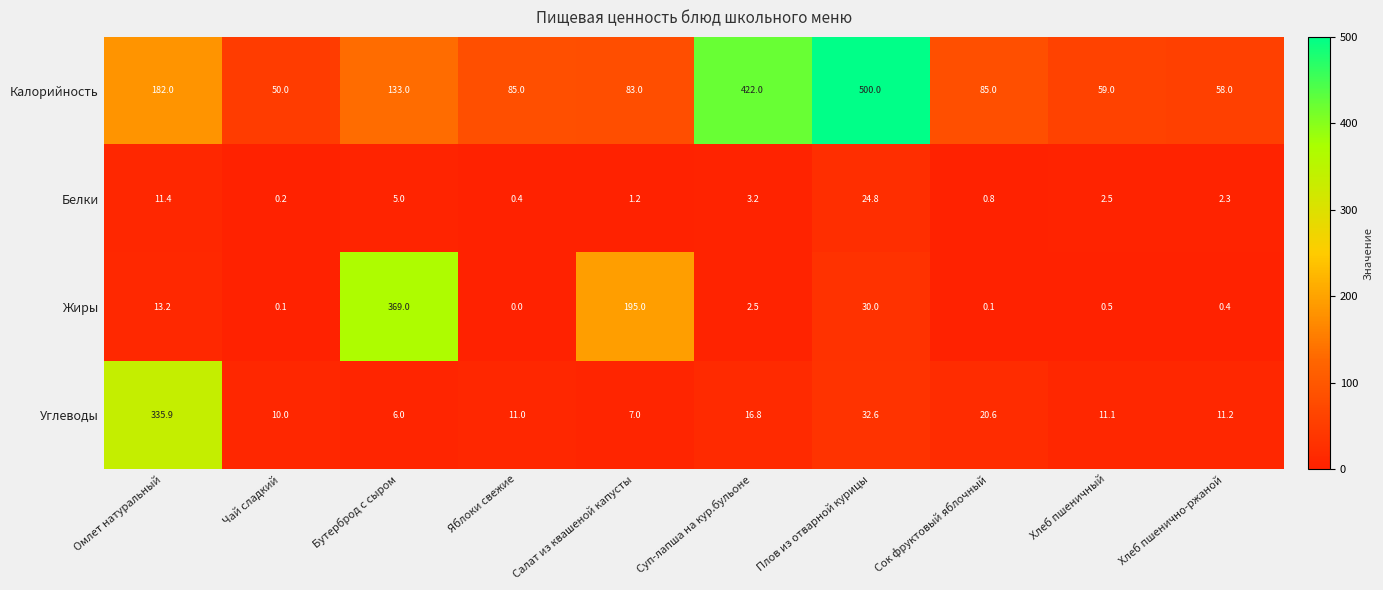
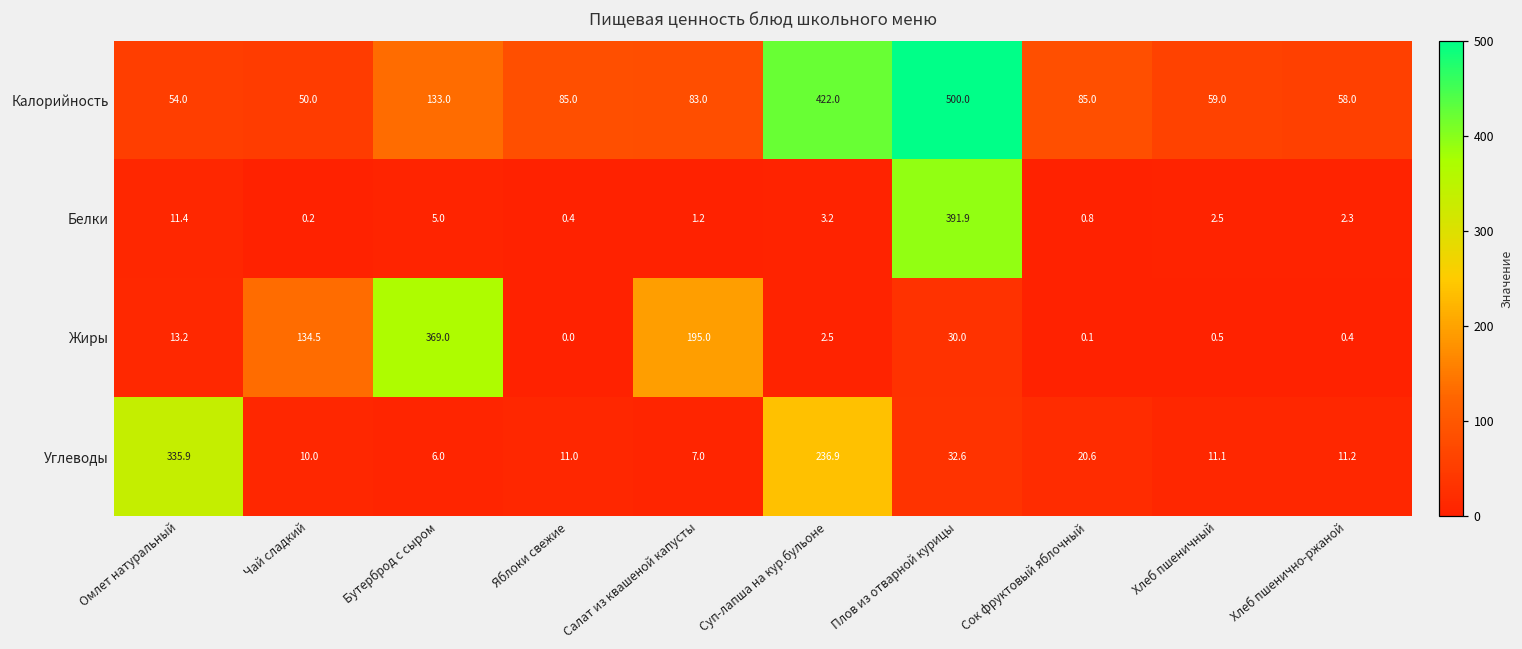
  {
    "Калорийность": {
-     "Омлет натуральный": 182.0,
+     "Омлет натуральный": 54.0,
      "Чай сладкий": 50.0,
      "Бутерброд с сыром": 133.0,
      "Яблоки свежие": 85.0,
      "Салат из квашеной капусты": 83.0,
      "Суп-лапша на кур.бульоне": 422.0,
      "Плов из отварной курицы": 500.0,
      "Сок фруктовый яблочный": 85.0,
      "Хлеб пшеничный": 59.0,
      "Хлеб пшенично-ржаной": 58.0
    },
    "Белки": {
      "Омлет натуральный": 11.4,
      "Чай сладкий": 0.2,
      "Бутерброд с сыром": 5.0,
      "Яблоки свежие": 0.4,
      "Салат из квашеной капусты": 1.2,
      "Суп-лапша на кур.бульоне": 3.2,
-     "Плов из отварной курицы": 24.8,
+     "Плов из отварной курицы": 391.9,
      "Сок фруктовый яблочный": 0.8,
      "Хлеб пшеничный": 2.5,
      "Хлеб пшенично-ржаной": 2.3
    },
    "Жиры": {
      "Омлет натуральный": 13.2,
-     "Чай сладкий": 0.1,
+     "Чай сладкий": 134.5,
      "Бутерброд с сыром": 369.0,
      "Яблоки свежие": 0.0,
      "Салат из квашеной капусты": 195.0,
      "Суп-лапша на кур.бульоне": 2.5,
      "Плов из отварной курицы": 30.0,
      "Сок фруктовый яблочный": 0.1,
      "Хлеб пшеничный": 0.5,
      "Хлеб пшенично-ржаной": 0.4
    },
    "Углеводы": {
      "Омлет натуральный": 335.9,
      "Чай сладкий": 10.0,
      "Бутерброд с сыром": 6.0,
      "Яблоки свежие": 11.0,
      "Салат из квашеной капусты": 7.0,
-     "Суп-лапша на кур.бульоне": 16.8,
+     "Суп-лапша на кур.бульоне": 236.9,
      "Плов из отварной курицы": 32.6,
      "Сок фруктовый яблочный": 20.6,
      "Хлеб пшеничный": 11.1,
      "Хлеб пшенично-ржаной": 11.2
    }
  }
